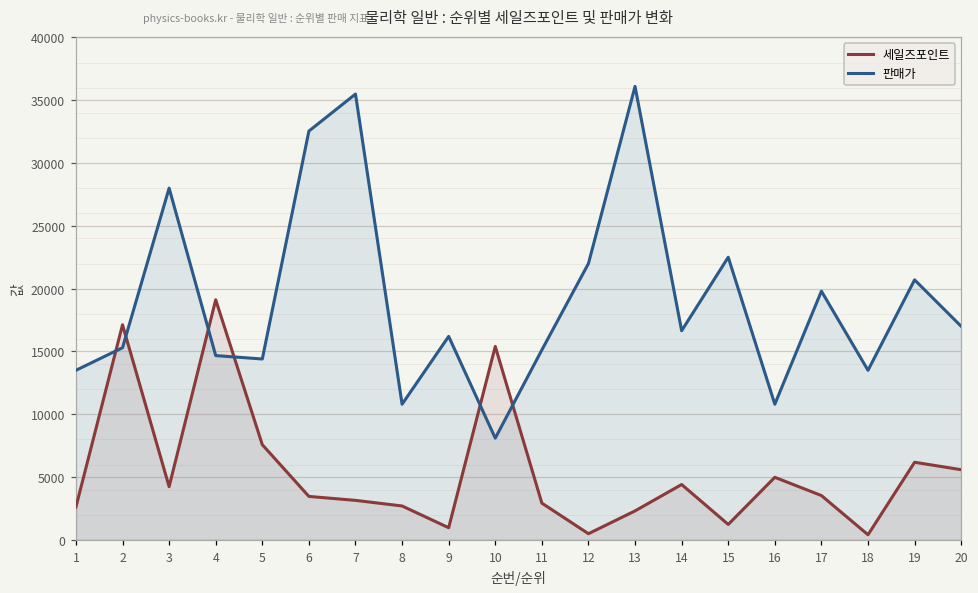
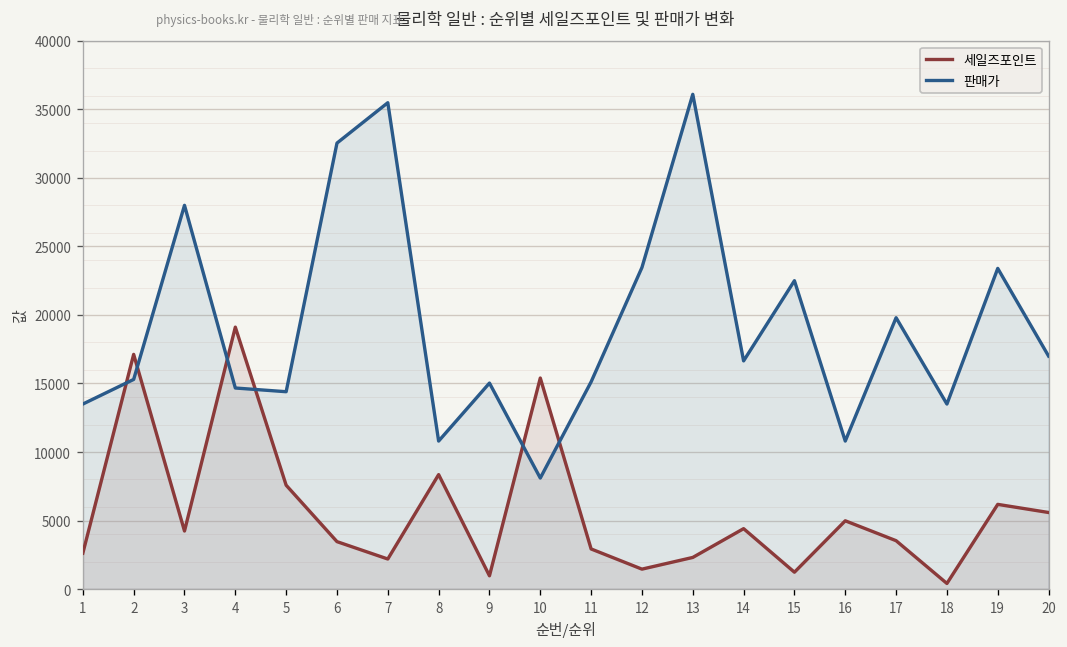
  {
    "세일즈포인트": {
      "1": 2600,
      "2": 17100,
      "3": 4200,
      "4": 19100,
      "5": 7600,
      "6": 3500,
-     "7": 3100,
-     "8": 2700,
+     "7": 2200,
+     "8": 8400,
      "9": 1000,
      "10": 15400,
      "11": 2900,
-     "12": 500,
+     "12": 1500,
      "13": 2300,
      "14": 4400,
      "15": 1200,
      "16": 5000,
      "17": 3500,
      "18": 400,
      "19": 6200,
      "20": 5600
    },
    "판매가": {
      "1": 13500,
      "2": 15300,
      "3": 28000,
      "4": 14700,
      "5": 14400,
      "6": 32500,
      "7": 35500,
      "8": 10800,
-     "9": 16200,
+     "9": 15000,
      "10": 8100,
      "11": 15100,
-     "12": 22000,
+     "12": 23500,
      "13": 36100,
      "14": 16700,
      "15": 22500,
      "16": 10800,
      "17": 19800,
      "18": 13500,
-     "19": 20700,
+     "19": 23400,
      "20": 17000
    }
  }
